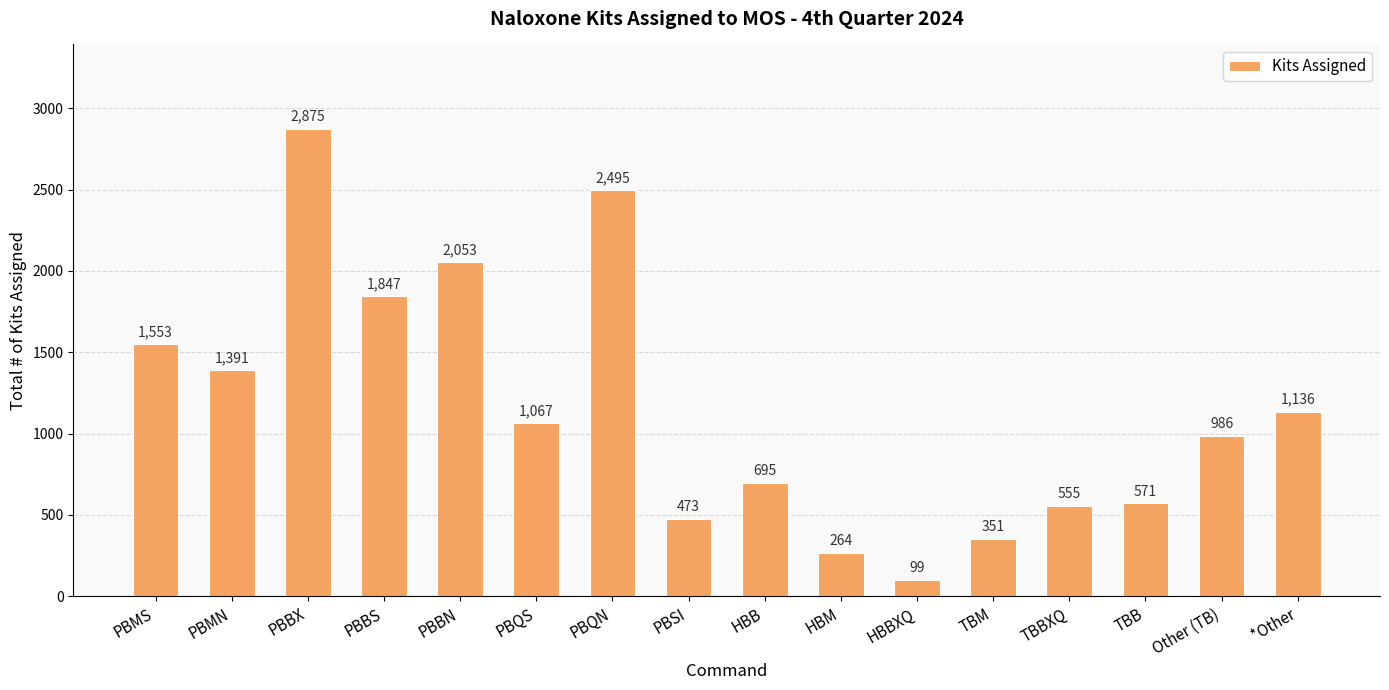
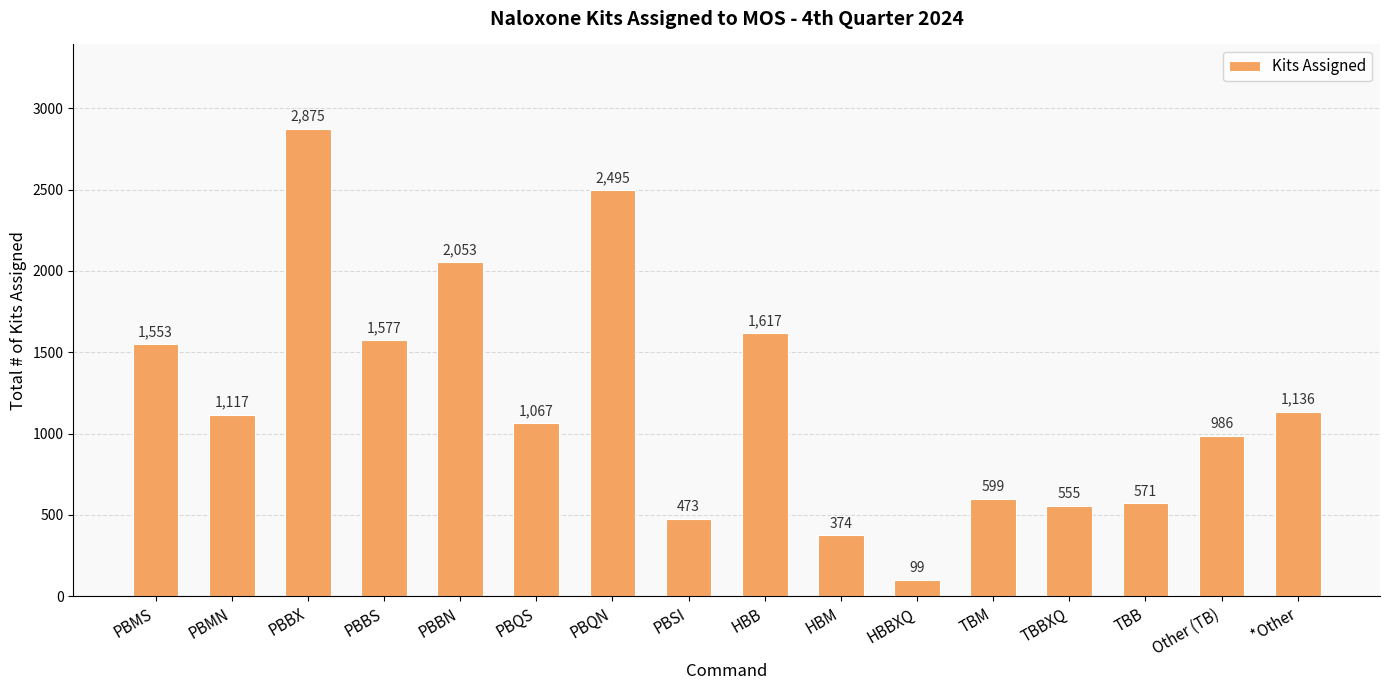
  {
    "PBMS": "1,553",
-   "PBMN": "1,391",
+   "PBMN": "1,117",
    "PBBX": "2,875",
-   "PBBS": "1,847",
+   "PBBS": "1,577",
    "PBBN": "2,053",
    "PBQS": "1,067",
    "PBQN": "2,495",
    "PBSI": "473",
-   "HBB": "695",
-   "HBM": "264",
+   "HBB": "1,617",
+   "HBM": "374",
    "HBBXQ": "99",
-   "TBM": "351",
+   "TBM": "599",
    "TBBXQ": "555",
    "TBB": "571",
    "Other (TB)": "986",
    "*Other": "1,136"
  }
